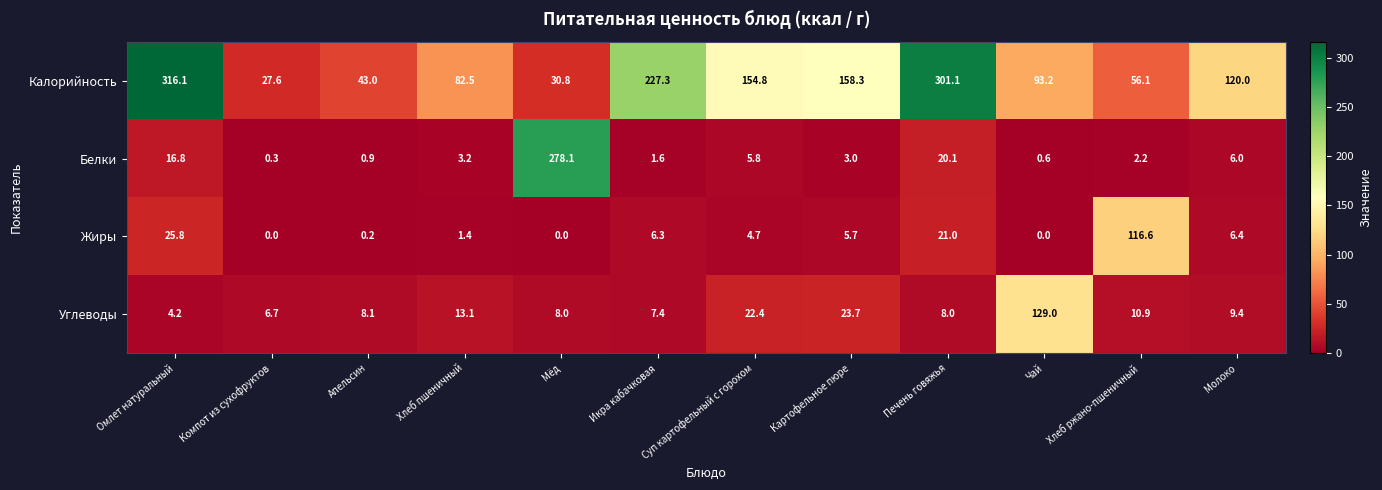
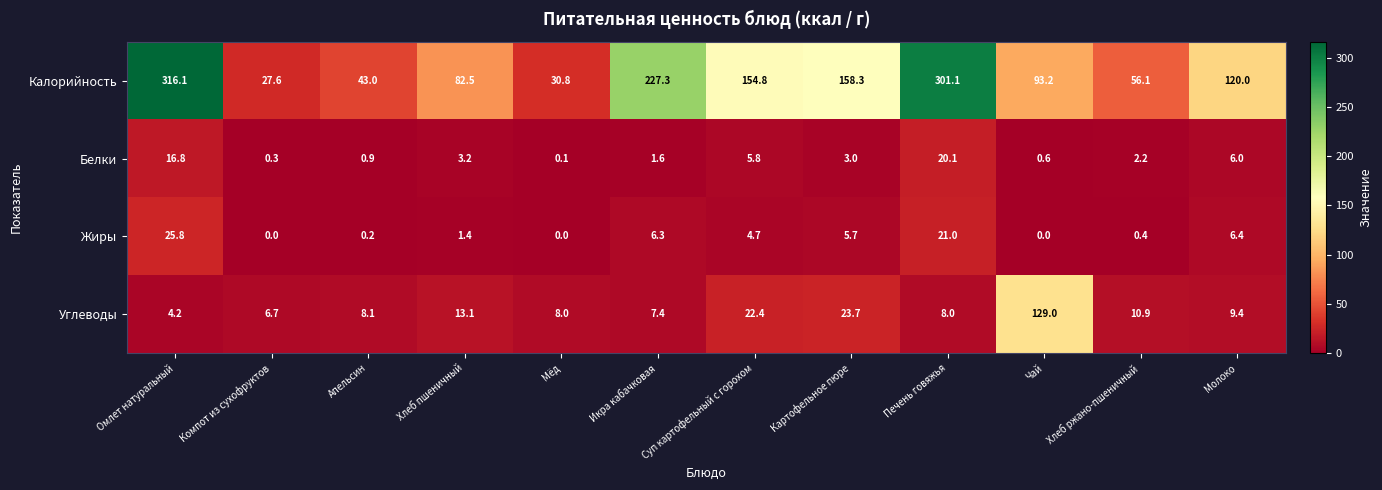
  {
    "Калорийность": {
      "Омлет натуральный": 316.1,
      "Компот из сухофруктов": 27.6,
      "Апельсин": 43.0,
      "Хлеб пшеничный": 82.5,
      "Мёд": 30.8,
      "Икра кабачковая": 227.3,
      "Суп картофельный с горохом": 154.8,
      "Картофельное пюре": 158.3,
      "Печень говяжья": 301.1,
      "Чай": 93.2,
      "Хлеб ржано-пшеничный": 56.1,
      "Молоко": 120.0
    },
    "Белки": {
      "Омлет натуральный": 16.8,
      "Компот из сухофруктов": 0.3,
      "Апельсин": 0.9,
      "Хлеб пшеничный": 3.2,
-     "Мёд": 278.1,
+     "Мёд": 0.1,
      "Икра кабачковая": 1.6,
      "Суп картофельный с горохом": 5.8,
      "Картофельное пюре": 3.0,
      "Печень говяжья": 20.1,
      "Чай": 0.6,
      "Хлеб ржано-пшеничный": 2.2,
      "Молоко": 6.0
    },
    "Жиры": {
      "Омлет натуральный": 25.8,
      "Компот из сухофруктов": 0.0,
      "Апельсин": 0.2,
      "Хлеб пшеничный": 1.4,
      "Мёд": 0.0,
      "Икра кабачковая": 6.3,
      "Суп картофельный с горохом": 4.7,
      "Картофельное пюре": 5.7,
      "Печень говяжья": 21.0,
      "Чай": 0.0,
-     "Хлеб ржано-пшеничный": 116.6,
+     "Хлеб ржано-пшеничный": 0.4,
      "Молоко": 6.4
    },
    "Углеводы": {
      "Омлет натуральный": 4.2,
      "Компот из сухофруктов": 6.7,
      "Апельсин": 8.1,
      "Хлеб пшеничный": 13.1,
      "Мёд": 8.0,
      "Икра кабачковая": 7.4,
      "Суп картофельный с горохом": 22.4,
      "Картофельное пюре": 23.7,
      "Печень говяжья": 8.0,
      "Чай": 129.0,
      "Хлеб ржано-пшеничный": 10.9,
      "Молоко": 9.4
    }
  }
